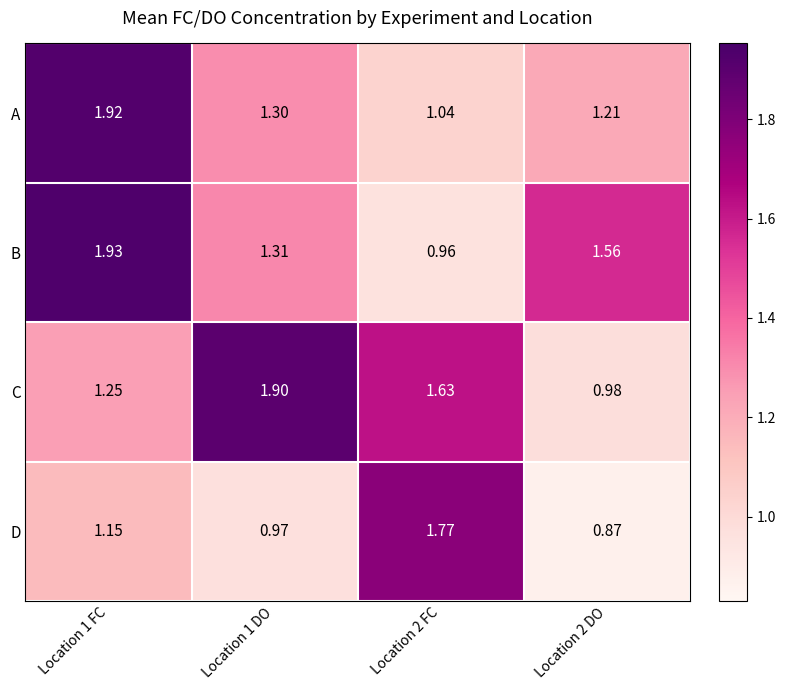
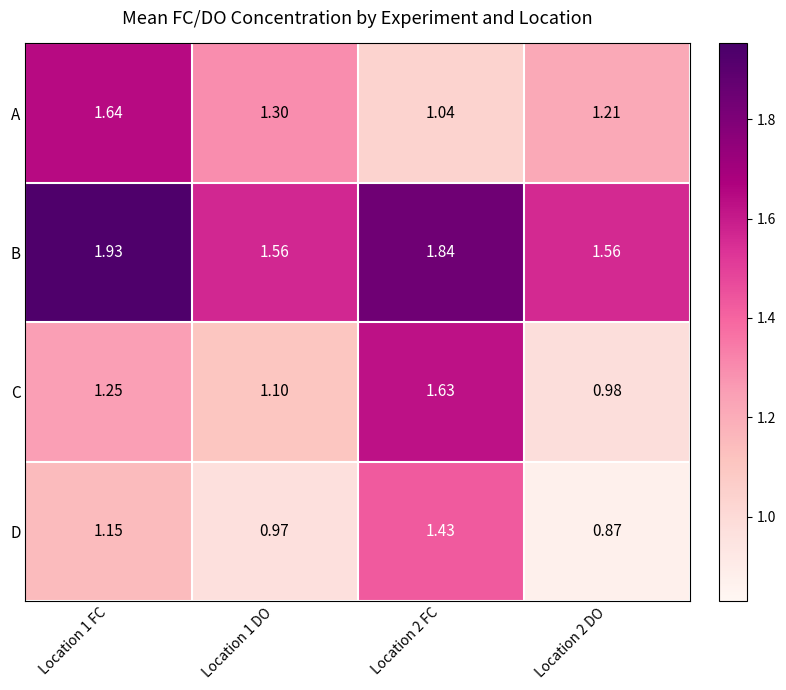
  {
    "A": {
-     "Location 1 FC": 1.92,
+     "Location 1 FC": 1.64,
      "Location 1 DO": 1.30,
      "Location 2 FC": 1.04,
      "Location 2 DO": 1.21
    },
    "B": {
      "Location 1 FC": 1.93,
-     "Location 1 DO": 1.31,
-     "Location 2 FC": 0.96,
+     "Location 1 DO": 1.56,
+     "Location 2 FC": 1.84,
      "Location 2 DO": 1.56
    },
    "C": {
      "Location 1 FC": 1.25,
-     "Location 1 DO": 1.90,
+     "Location 1 DO": 1.10,
      "Location 2 FC": 1.63,
      "Location 2 DO": 0.98
    },
    "D": {
      "Location 1 FC": 1.15,
      "Location 1 DO": 0.97,
-     "Location 2 FC": 1.77,
+     "Location 2 FC": 1.43,
      "Location 2 DO": 0.87
    }
  }
